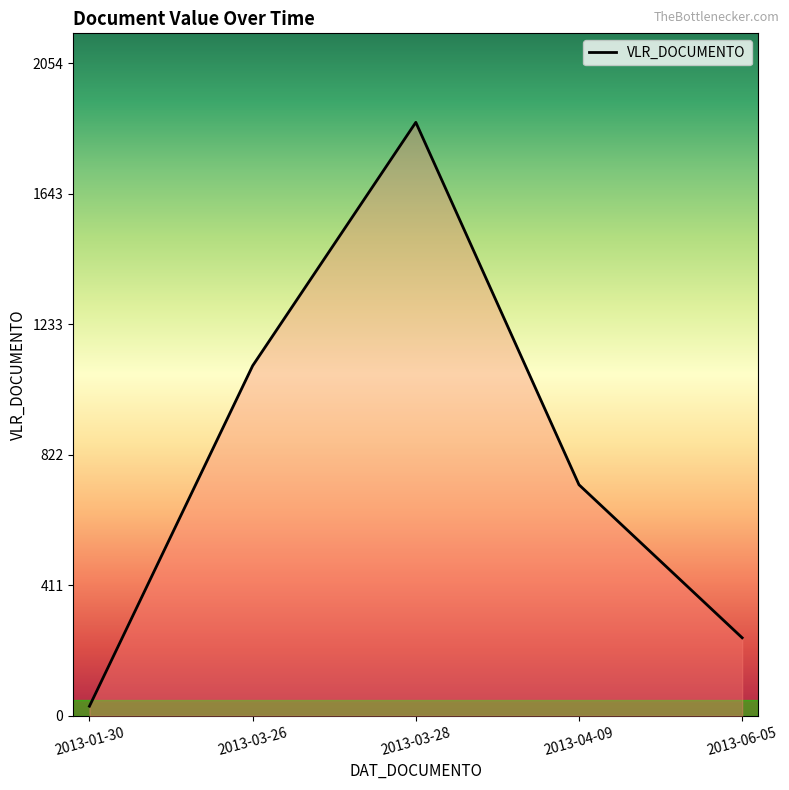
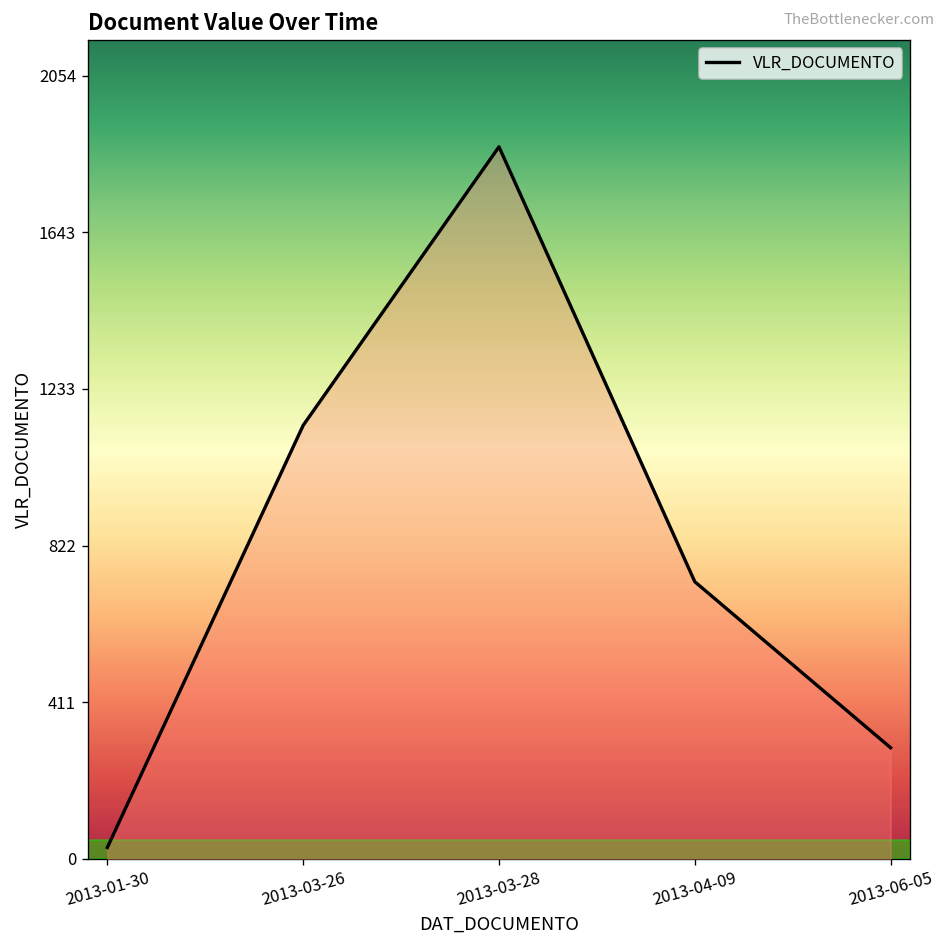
  {
-   "2013-03-26": 1100,
+   "2013-03-26": 1140,
    "2013-03-28": 1870,
    "2013-04-09": 730,
-   "2013-06-05": 250
+   "2013-06-05": 290
  }
